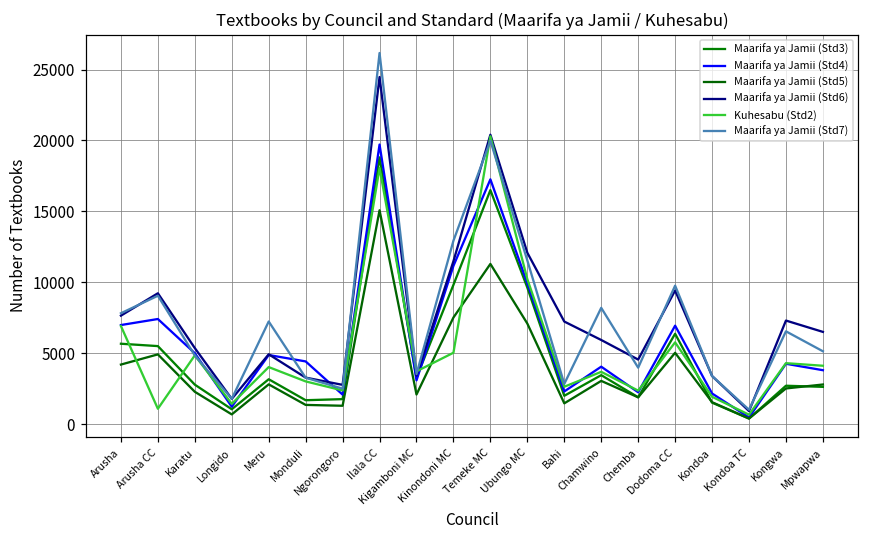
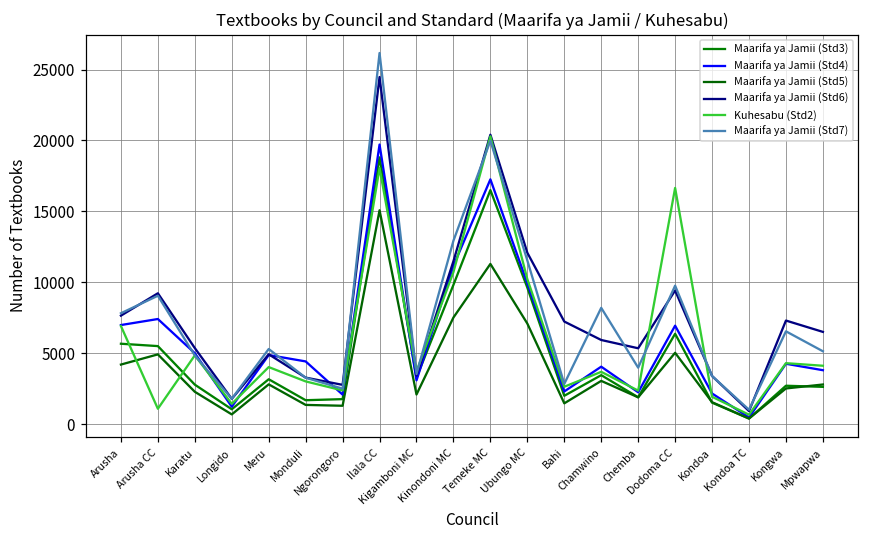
  {
    "Maarifa ya Jamii (Std4)": {
      "Arusha CC": 7400,
      "Monduli": 4400,
      "Ngorongoro": 2100,
      "Ilala CC": 19700,
      "Kinondoni MC": 11200,
      "Temeke MC": 17300,
      "Ubungo MC": 9900,
      "Bahi": 2300,
      "Chamwino": 4100,
      "Dodoma CC": 6900,
      "Kondoa": 2200,
      "Mpwapwa": 3800
    },
    "Maarifa ya Jamii (Std6)": {
      "Karatu": 5400,
      "Ngorongoro": 2800,
      "Ilala CC": 24500,
      "Kinondoni MC": 11500,
      "Ubungo MC": 12100,
      "Bahi": 7200,
      "Chamwino": 5900,
-     "Chemba": 4600,
+     "Chemba": 5300,
      "Dodoma CC": 9400,
      "Kongwa": 7300,
      "Mpwapwa": 6500
    },
    "Kuhesabu (Std2)": {
      "Arusha CC": 1100,
      "Longido": 1400,
      "Meru": 4000,
      "Monduli": 3000,
      "Ilala CC": 18100,
-     "Kinondoni MC": 5000,
+     "Kinondoni MC": 10700,
      "Ubungo MC": 10200,
      "Bahi": 2600,
      "Chamwino": 3700,
-     "Dodoma CC": 5800,
+     "Dodoma CC": 16700,
      "Kondoa": 1900,
      "Mpwapwa": 4100
    },
    "Maarifa ya Jamii (Std7)": {
-     "Meru": 7200,
+     "Meru": 5300,
      "Ilala CC": 26200,
      "Kinondoni MC": 12900,
      "Temeke MC": 20000,
      "Ubungo MC": 11500,
      "Bahi": 2800,
      "Chamwino": 8200,
      "Chemba": 4000,
      "Dodoma CC": 9800,
      "Kongwa": 6500,
      "Mpwapwa": 5100
    }
  }
